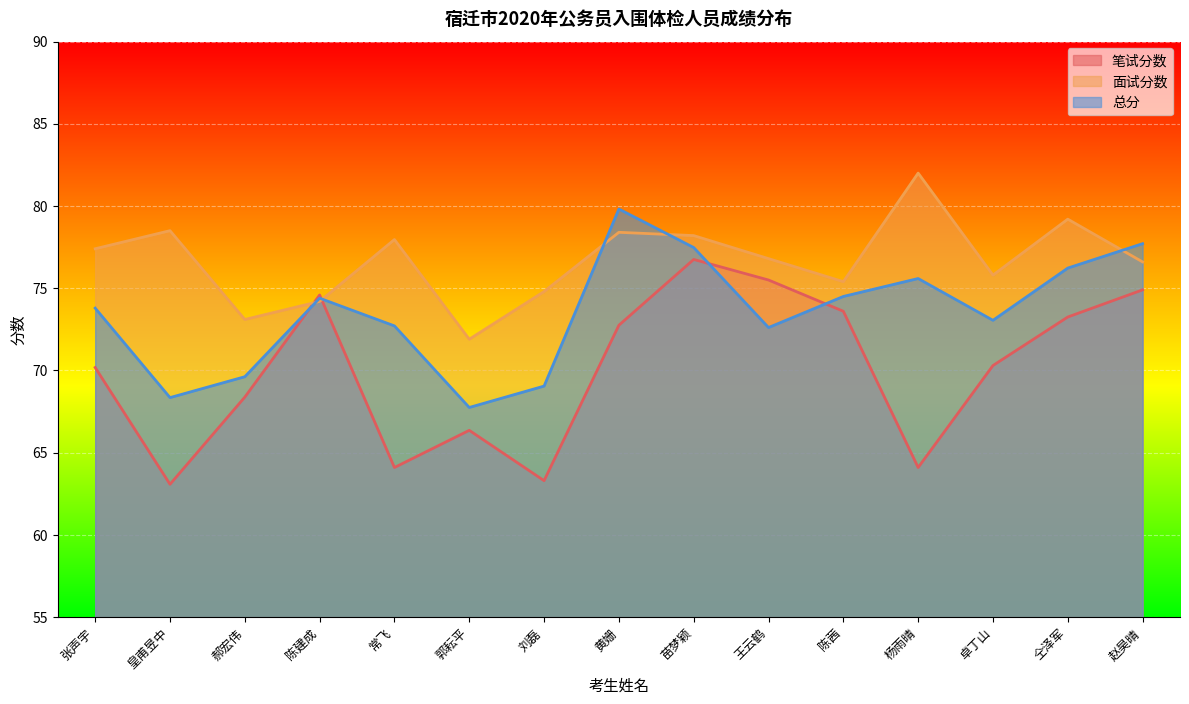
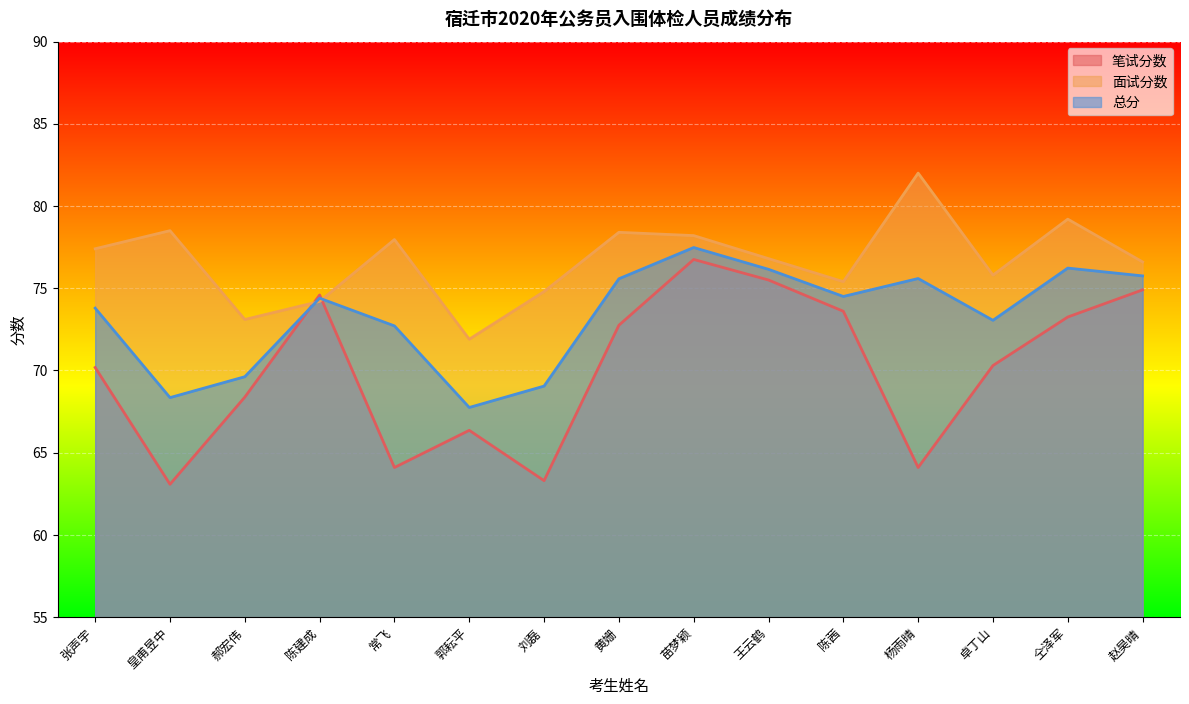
  {
    "总分": {
      "张声宇": 73.8,
      "皇甫昱中": 68.4,
      "郝宏伟": 69.6,
      "陈建成": 74.4,
      "常飞": 72.7,
      "郭耘平": 67.8,
      "刘磊": 69.1,
-     "黄姗": 79.8,
+     "黄姗": 75.6,
      "苗梦颖": 77.5,
-     "王云鹤": 72.6,
+     "王云鹤": 76.2,
      "陈茜": 74.5,
      "杨雨晴": 75.6,
      "卓丁山": 73.1,
      "仝泽军": 76.2,
-     "赵昊晴": 77.7
+     "赵昊晴": 75.8
    }
  }
